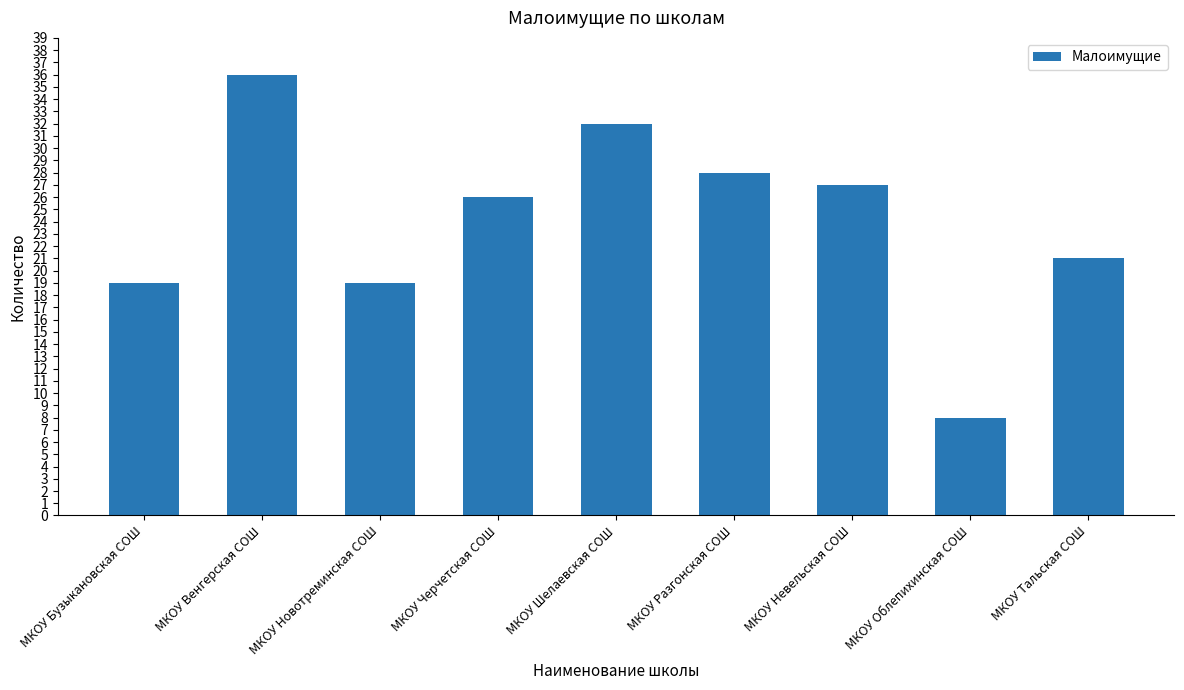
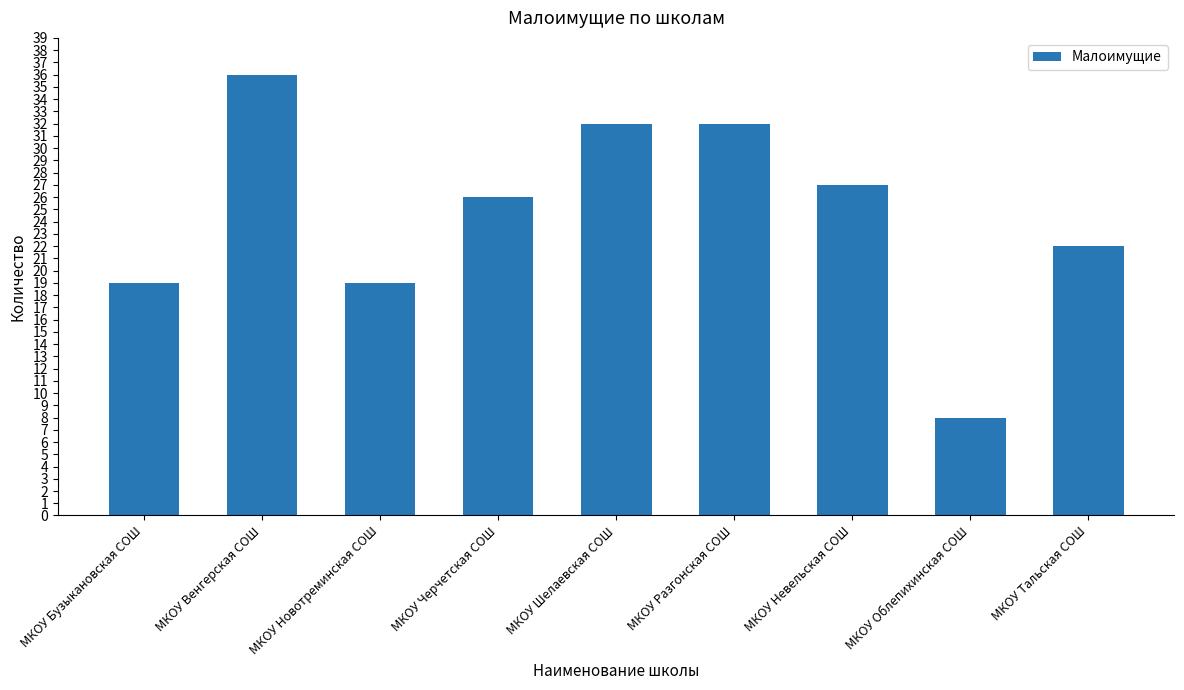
  {
    "МКОУ Бузыкановская СОШ": 19,
    "МКОУ Венгерская СОШ": 36,
    "МКОУ Новотреминская СОШ": 19,
    "МКОУ Черчетская СОШ": 26,
    "МКОУ Шелаевская СОШ": 32,
-   "МКОУ Разгонская СОШ": 28,
+   "МКОУ Разгонская СОШ": 32,
    "МКОУ Невельская СОШ": 27,
    "МКОУ Облепихинская СОШ": 8,
-   "МКОУ Тальская СОШ": 21
+   "МКОУ Тальская СОШ": 22
  }
